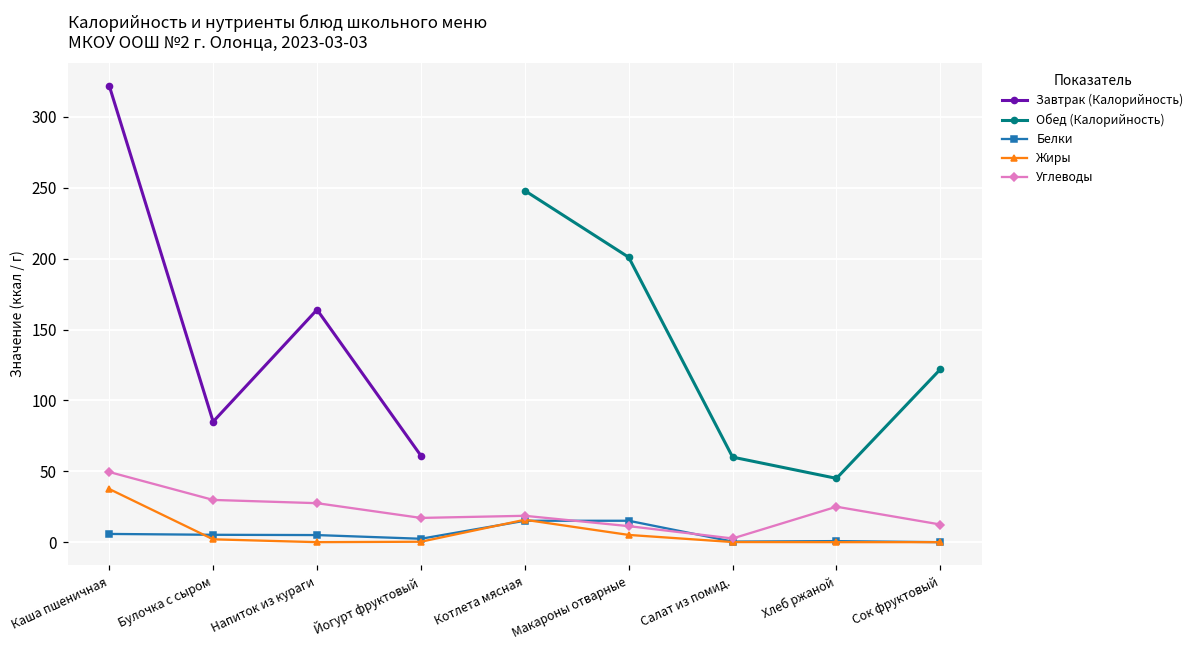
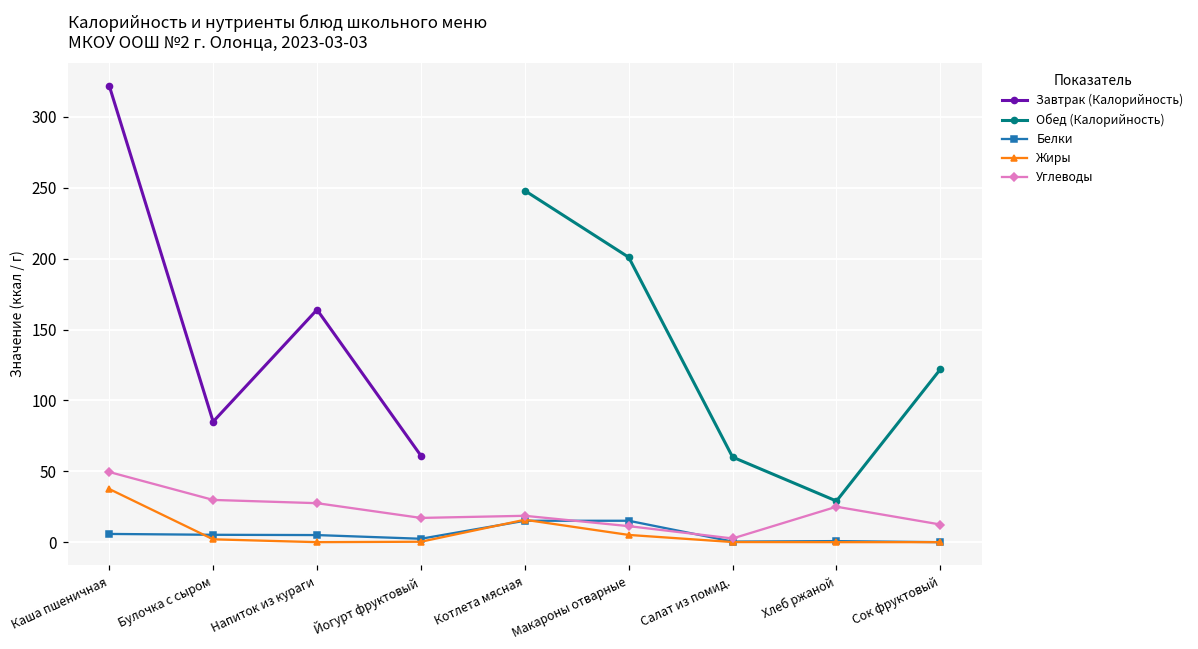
  {
    "Завтрак (Калорийность)": {
      "Каша пшеничная": 322,
      "Булочка с сыром": 85,
      "Напиток из кураги": 164,
      "Йогурт фруктовый": 61
    },
    "Обед (Калорийность)": {
      "Котлета мясная": 248,
      "Макароны отварные": 201,
      "Салат из помид.": 60,
-     "Хлеб ржаной": 45,
+     "Хлеб ржаной": 29,
      "Сок фруктовый": 122
    },
    "Белки": {
      "Каша пшеничная": 6,
      "Булочка с сыром": 5,
      "Напиток из кураги": 5,
      "Йогурт фруктовый": 2,
      "Макароны отварные": 15
    },
    "Жиры": {
      "Каша пшеничная": 38,
      "Булочка с сыром": 2,
      "Напиток из кураги": 0,
      "Йогурт фруктовый": 0,
      "Макароны отварные": 5
    },
    "Углеводы": {
      "Каша пшеничная": 50,
      "Булочка с сыром": 30,
      "Напиток из кураги": 28,
      "Йогурт фруктовый": 17,
      "Котлета мясная": 19,
      "Макароны отварные": 11,
      "Салат из помид.": 3,
      "Хлеб ржаной": 25,
      "Сок фруктовый": 12
    }
  }
